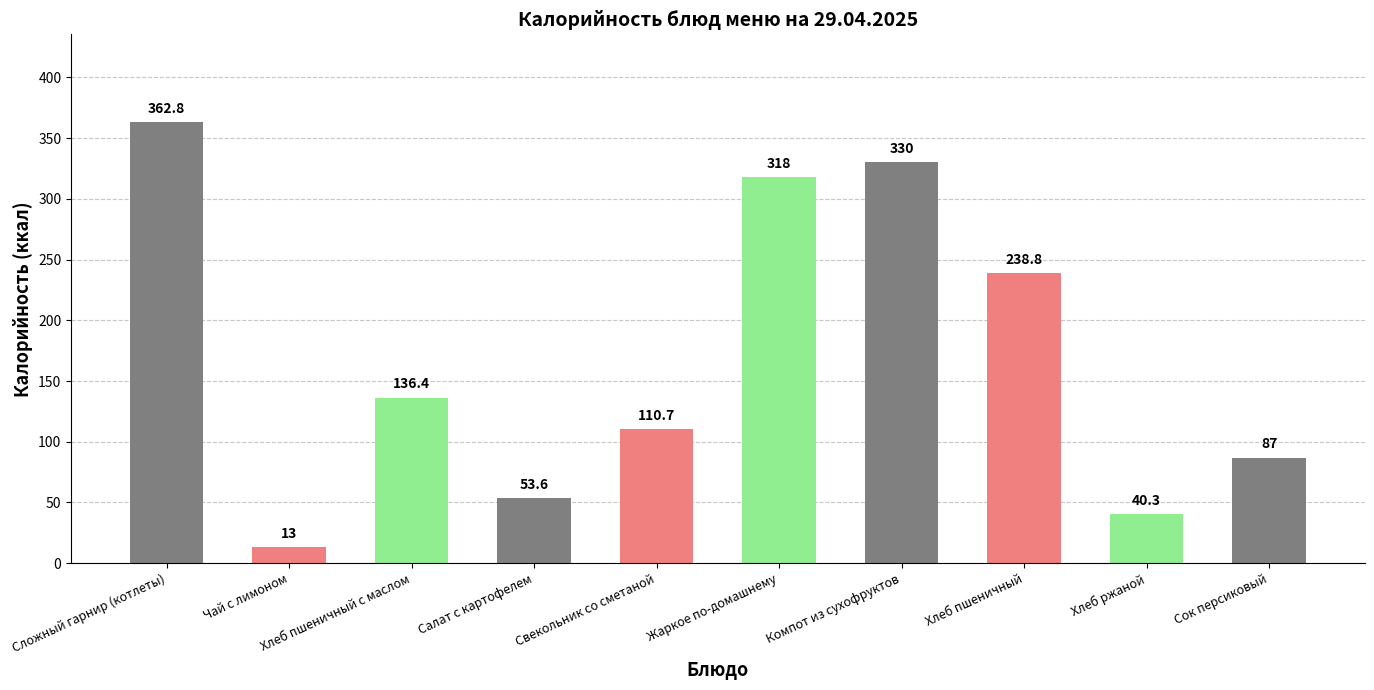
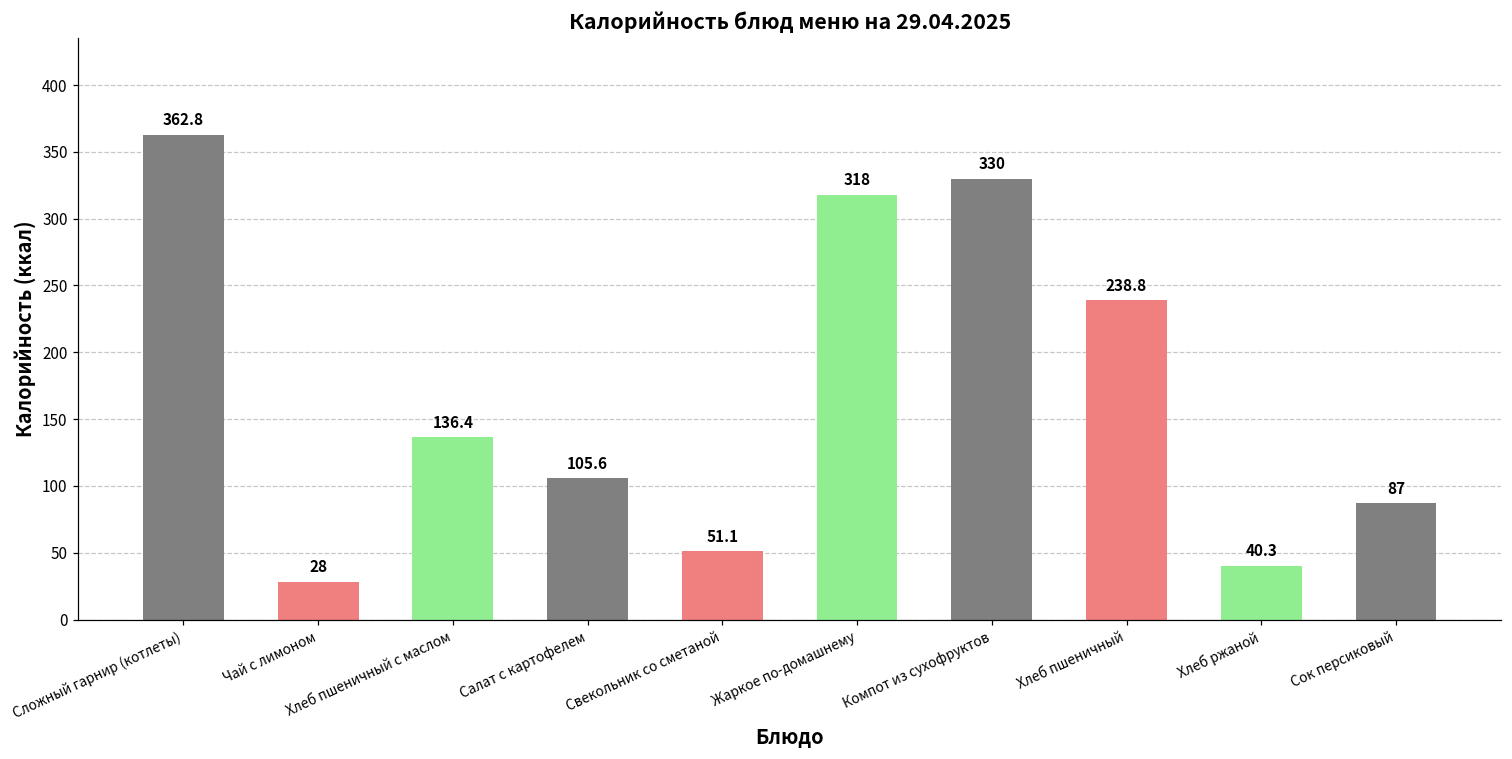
  {
    "Сложный гарнир (котлеты)": 362.8,
-   "Чай с лимоном": 13,
+   "Чай с лимоном": 28,
    "Хлеб пшеничный с маслом": 136.4,
-   "Салат с картофелем": 53.6,
-   "Свекольник со сметаной": 110.7,
+   "Салат с картофелем": 105.6,
+   "Свекольник со сметаной": 51.1,
    "Жаркое по-домашнему": 318,
    "Компот из сухофруктов": 330,
    "Хлеб пшеничный": 238.8,
    "Хлеб ржаной": 40.3,
    "Сок персиковый": 87
  }
